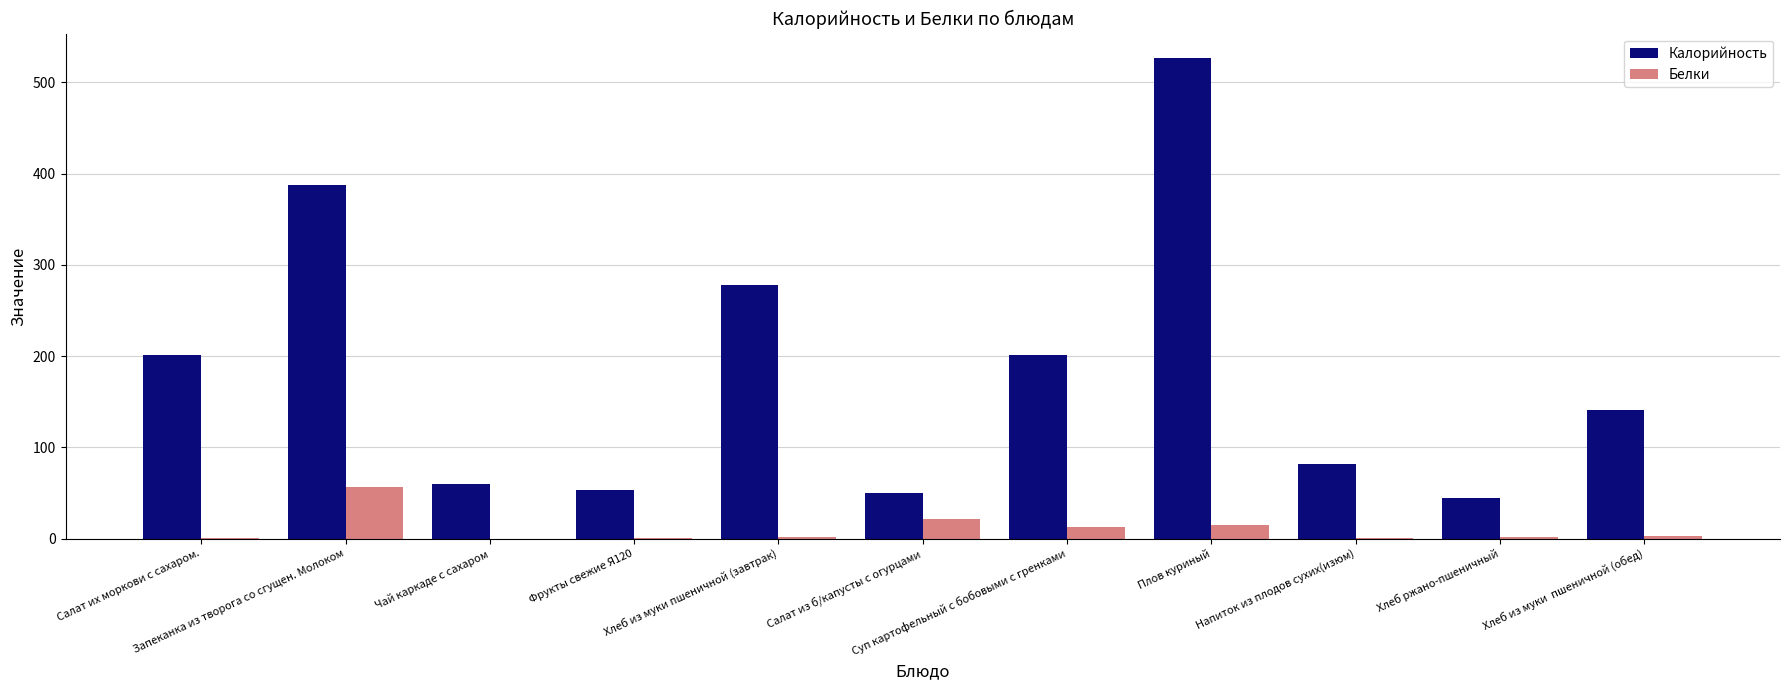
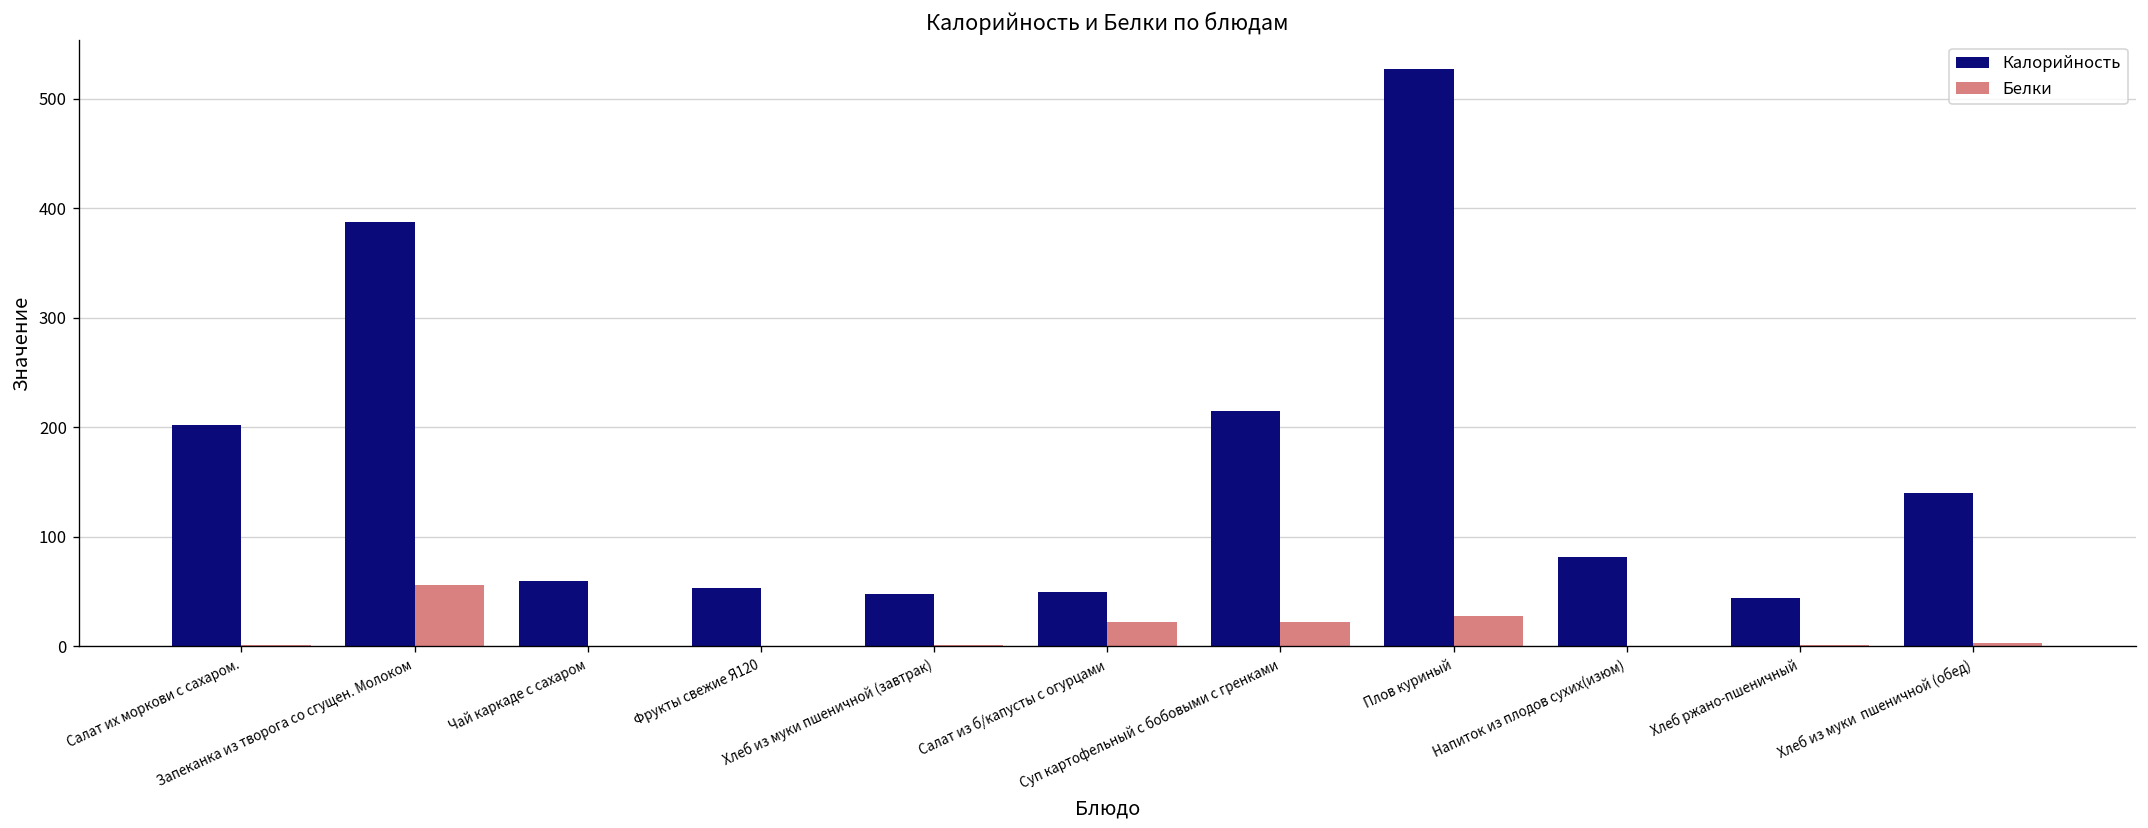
  {
    "Калорийность": {
      "Салат их моркови с сахаром.": 200,
      "Запеканка из творога со сгущен. Молоком": 390,
      "Чай каркаде с сахаром": 60,
      "Фрукты свежие Я120": 50,
-     "Хлеб из муки пшеничной (завтрак)": 280,
+     "Хлеб из муки пшеничной (завтрак)": 50,
      "Салат из б/капусты с огурцами": 50,
-     "Суп картофельный с бобовыми с гренками": 200,
+     "Суп картофельный с бобовыми с гренками": 210,
      "Плов куриный": 530,
      "Напиток из плодов сухих(изюм)": 80,
      "Хлеб ржано-пшеничный": 40,
      "Хлеб из муки пшеничной (обед)": 140
    },
    "Белки": {
      "Запеканка из творога со сгущен. Молоком": 60,
      "Чай каркаде с сахаром": 0,
      "Салат из б/капусты с огурцами": 20,
-     "Суп картофельный с бобовыми с гренками": 10,
-     "Плов куриный": 20,
+     "Суп картофельный с бобовыми с гренками": 20,
+     "Плов куриный": 30,
      "Хлеб из муки пшеничной (обед)": 0
    }
  }
